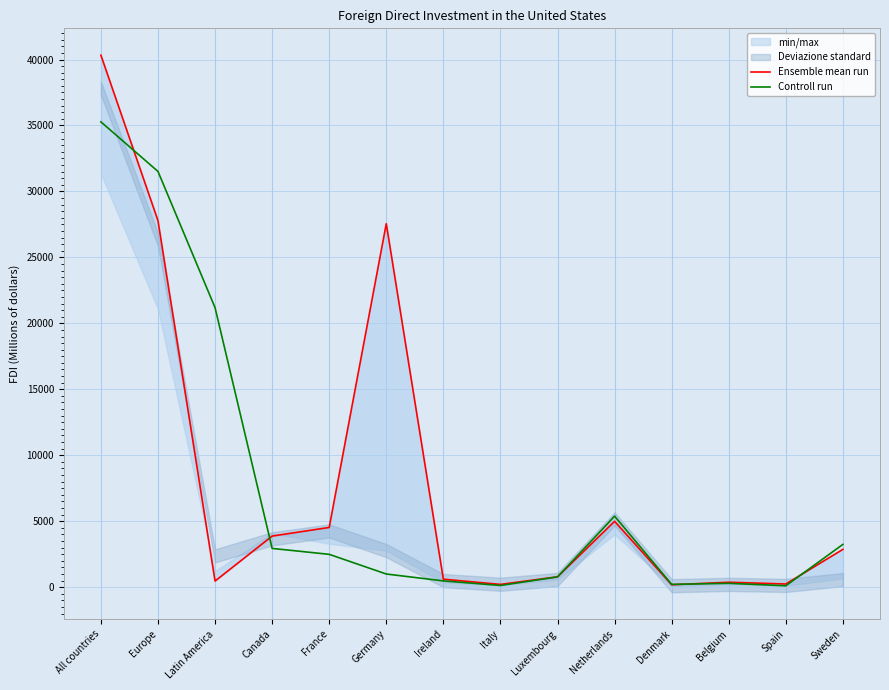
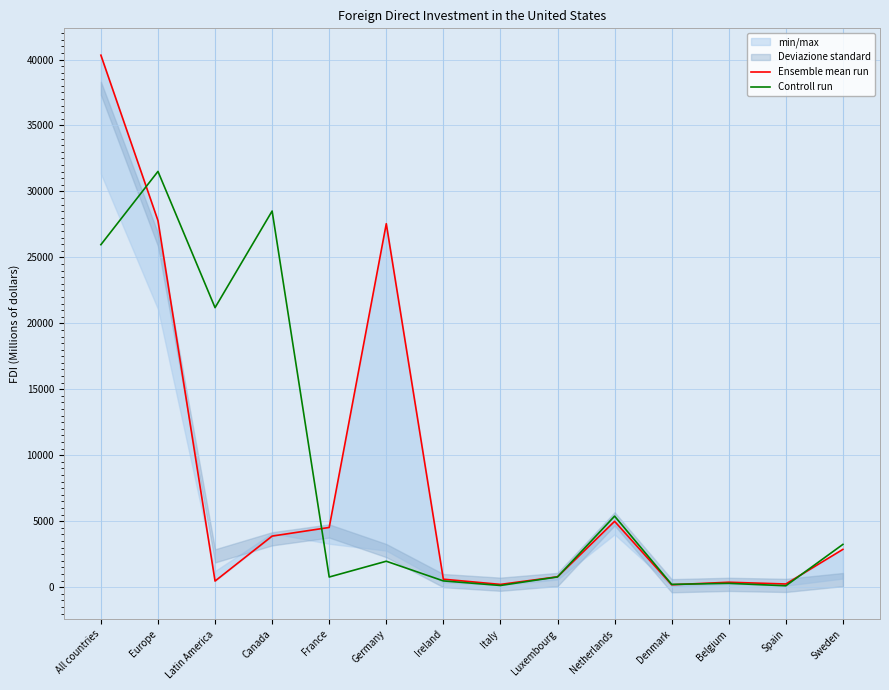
  {
    "Ensemble mean run": {
      "Latin America": 500,
      "Canada": 3900
    },
    "Controll run": {
-     "All countries": 35300,
+     "All countries": 26000,
      "Europe": 31500,
      "Latin America": 21200,
-     "Canada": 2900,
-     "France": 2500,
-     "Germany": 1000,
+     "Canada": 28500,
+     "France": 800,
+     "Germany": 2000,
      "Netherlands": 5400,
      "Sweden": 3200
    }
  }
